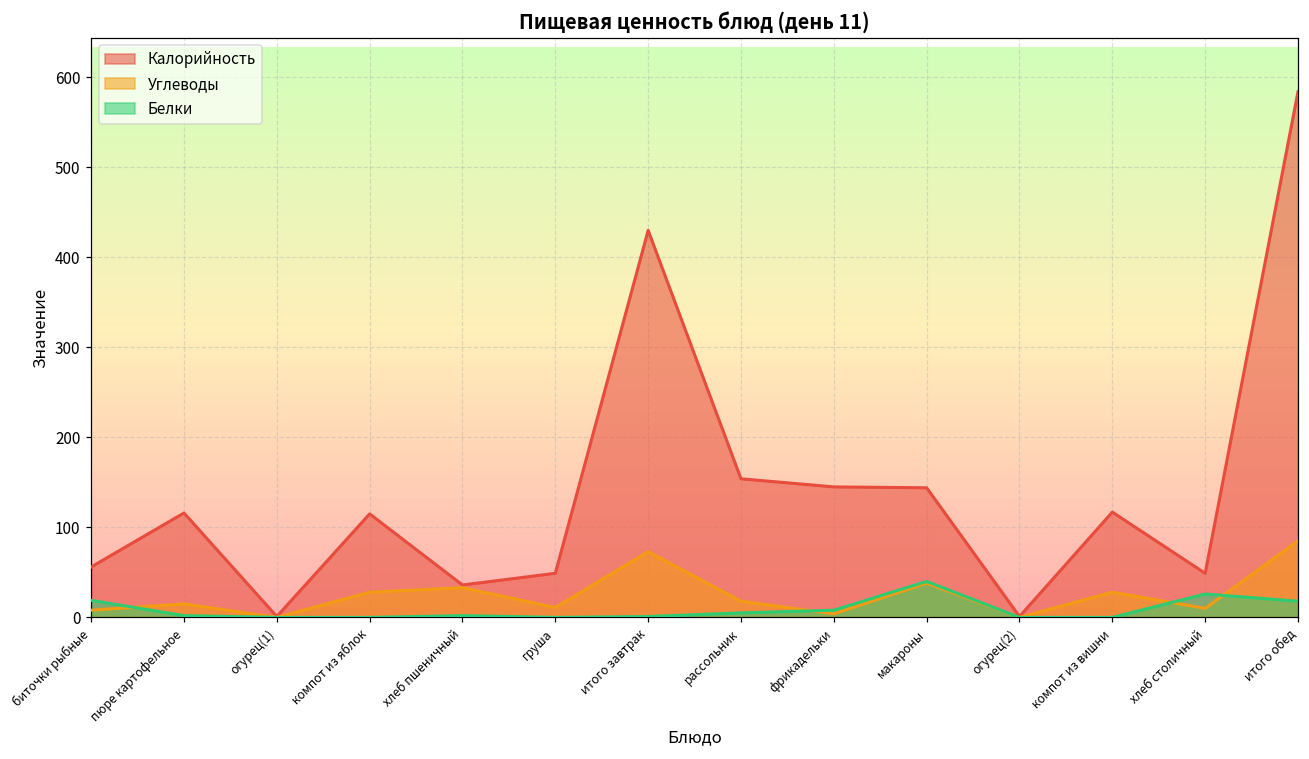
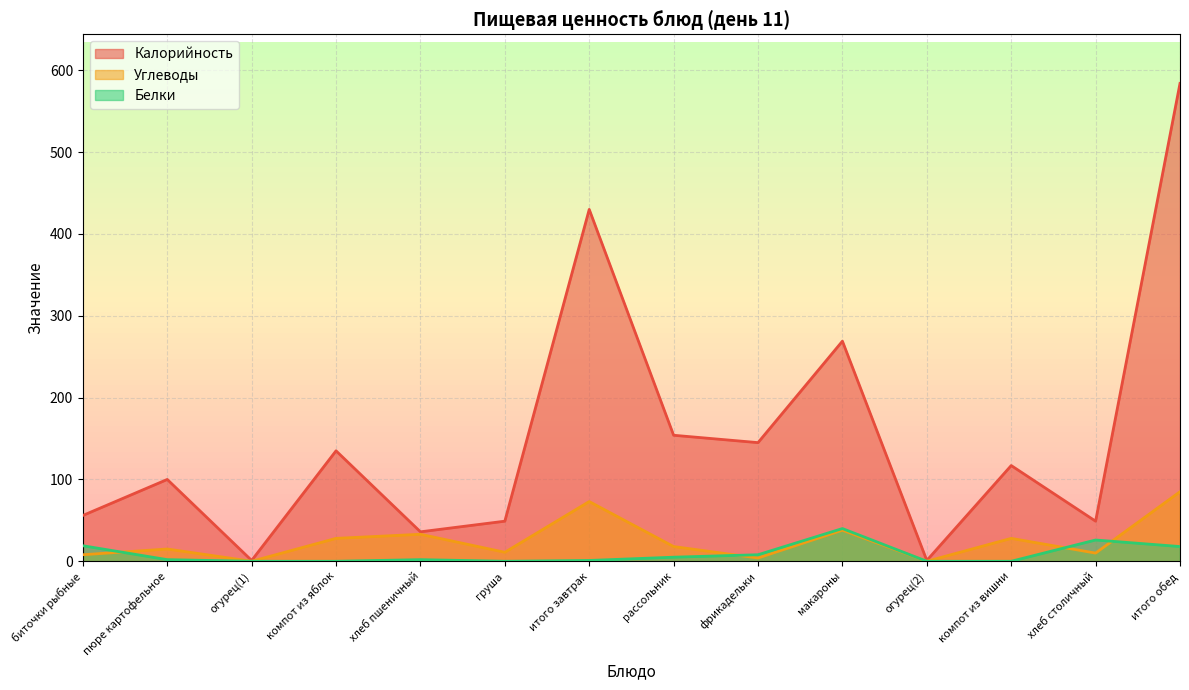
  {
    "Калорийность": {
      "биточки рыбные": 60,
-     "пюре картофельное": 120,
-     "компот из яблок": 120,
+     "пюре картофельное": 100,
+     "компот из яблок": 140,
      "груша": 50,
      "итого завтрак": 430,
      "рассольник": 150,
      "фрикадельки": 150,
-     "макароны": 140,
+     "макароны": 270,
      "компот из вишни": 120,
      "хлеб столичный": 50,
      "итого обед": 580
    },
    "Углеводы": {
      "биточки рыбные": 10,
      "пюре картофельное": 20,
      "компот из яблок": 30,
      "груша": 10,
      "итого завтрак": 70,
      "рассольник": 20,
      "фрикадельки": 0,
      "компот из вишни": 30,
      "хлеб столичный": 10,
      "итого обед": 90
    },
    "Белки": {
      "биточки рыбные": 20,
      "пюре картофельное": 0,
      "компот из яблок": 0,
      "хлеб пшеничный": 0,
      "груша": 0,
      "итого завтрак": 0,
      "рассольник": 10,
      "фрикадельки": 10,
      "компот из вишни": 0,
      "хлеб столичный": 30,
      "итого обед": 20
    }
  }
